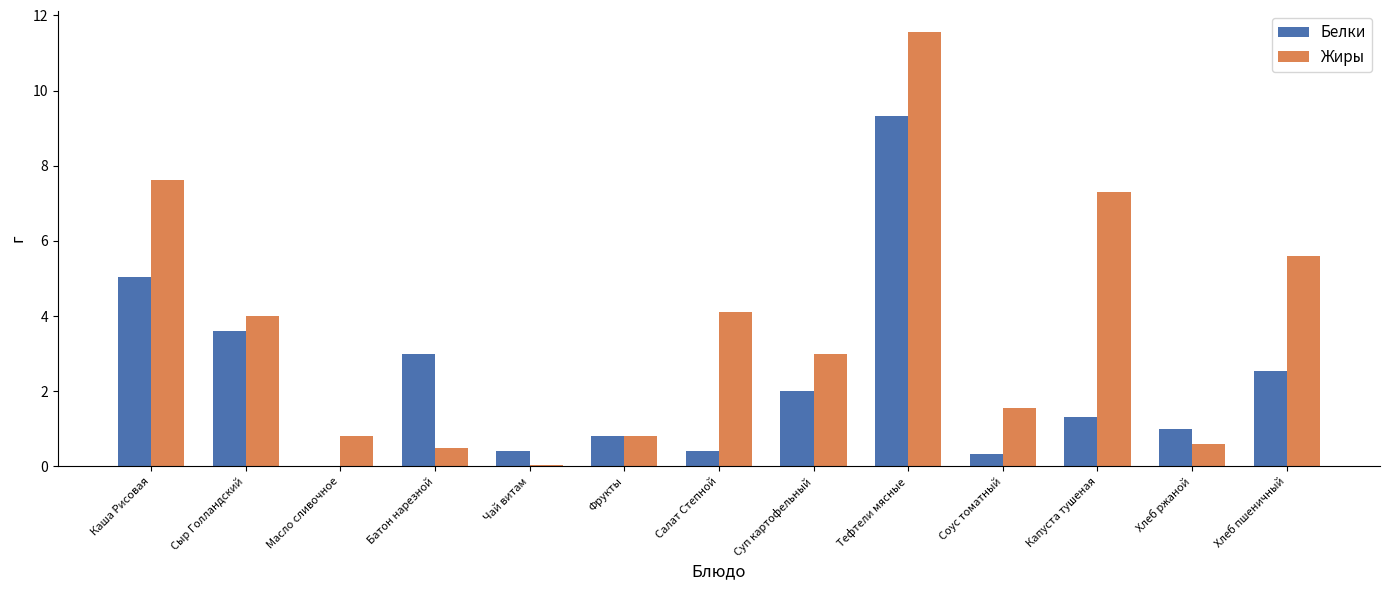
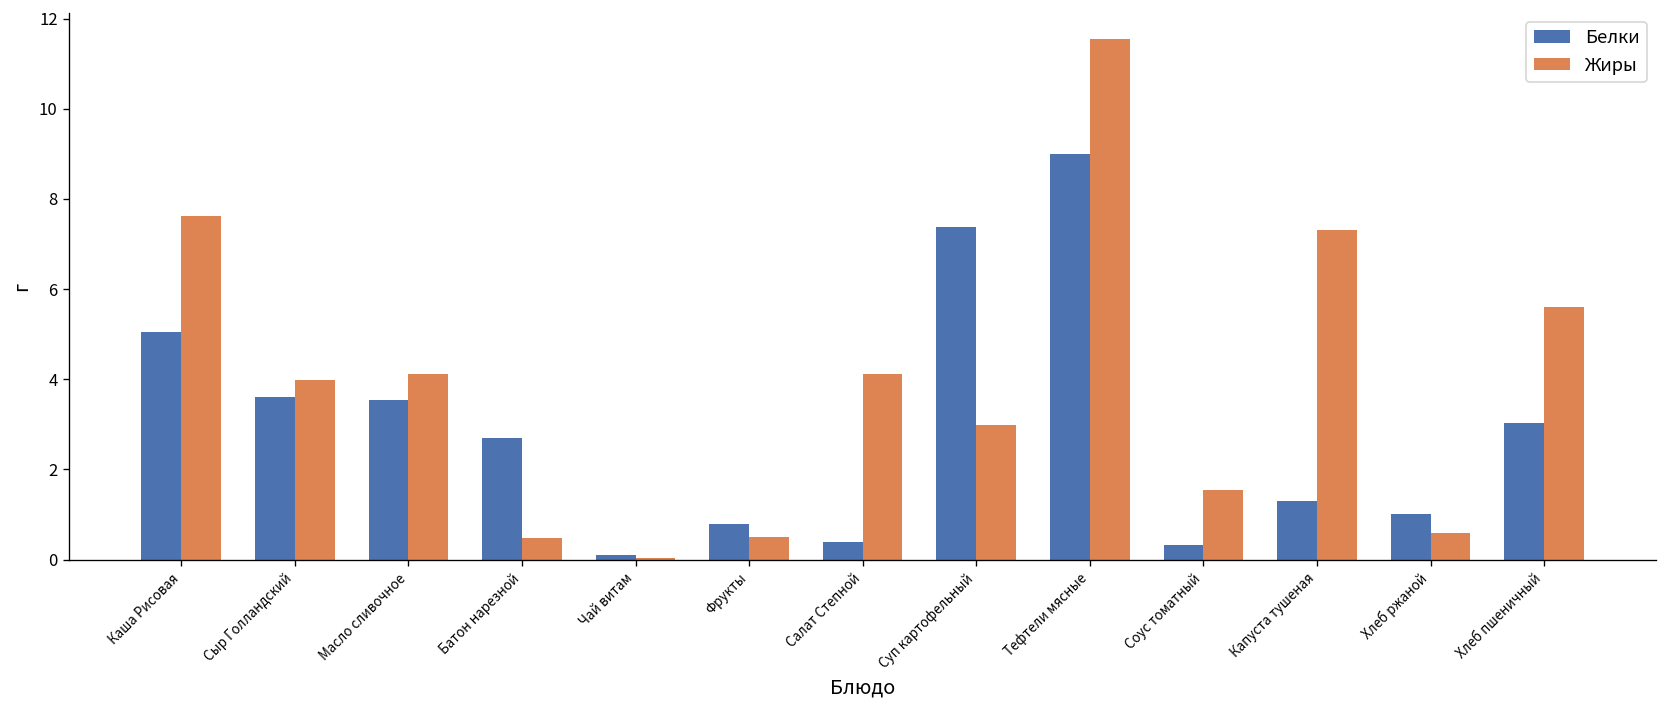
  {
    "Белки": {
      "Каша Рисовая": 5.0,
      "Сыр Голландский": 3.6,
-     "Масло сливочное": 0.0,
-     "Батон нарезной": 3.0,
-     "Чай витам": 0.4,
+     "Масло сливочное": 3.5,
+     "Батон нарезной": 2.7,
+     "Чай витам": 0.1,
      "Фрукты": 0.8,
      "Салат Степной": 0.4,
-     "Суп картофельный": 2.0,
-     "Тефтели мясные": 9.3,
+     "Суп картофельный": 7.4,
+     "Тефтели мясные": 9.0,
      "Соус томатный": 0.3,
      "Капуста тушеная": 1.3,
      "Хлеб ржаной": 1.0,
-     "Хлеб пшеничный": 2.5
+     "Хлеб пшеничный": 3.0
    },
    "Жиры": {
      "Каша Рисовая": 7.6,
      "Сыр Голландский": 4.0,
-     "Масло сливочное": 0.8,
+     "Масло сливочное": 4.1,
      "Батон нарезной": 0.5,
-     "Фрукты": 0.8,
+     "Фрукты": 0.5,
      "Салат Степной": 4.1,
      "Суп картофельный": 3.0,
      "Тефтели мясные": 11.6,
      "Соус томатный": 1.6,
      "Капуста тушеная": 7.3,
      "Хлеб ржаной": 0.6,
      "Хлеб пшеничный": 5.6
    }
  }
